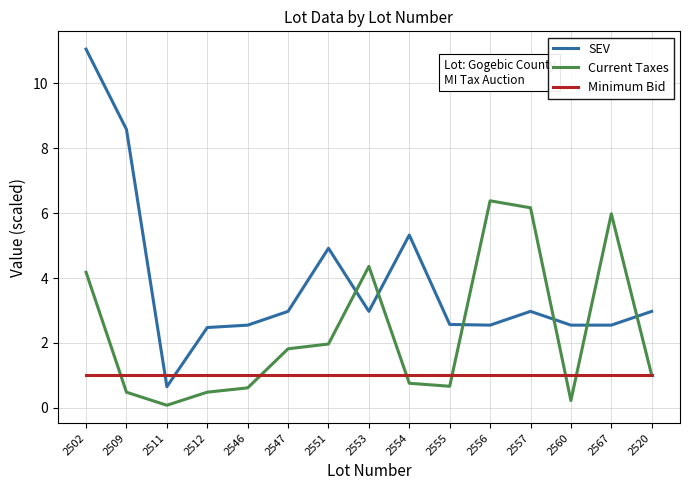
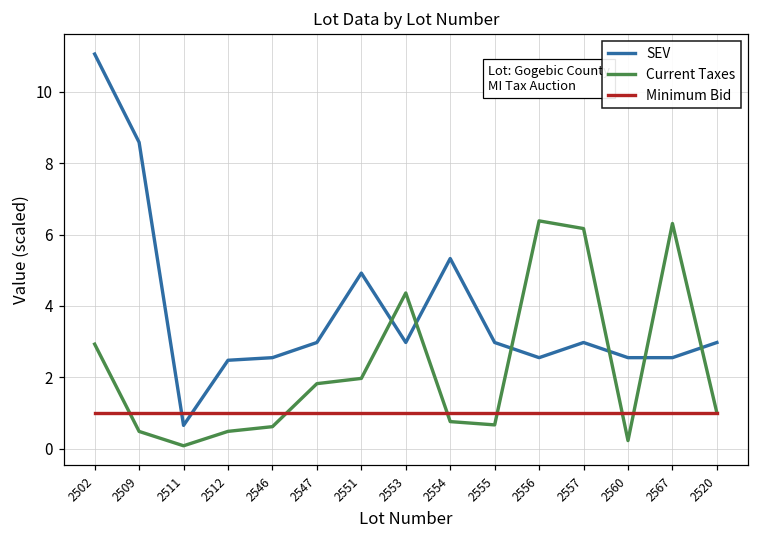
  {
    "SEV": {
      "2502": 11.1,
      "2509": 8.6,
      "2511": 0.7,
      "2512": 2.5,
      "2546": 2.5,
      "2547": 3.0,
      "2551": 4.9,
      "2553": 3.0,
      "2554": 5.3,
-     "2555": 2.6,
+     "2555": 3.0,
      "2556": 2.5,
      "2557": 3.0,
      "2560": 2.5,
      "2567": 2.5,
      "2520": 3.0
    },
    "Current Taxes": {
-     "2502": 4.2,
+     "2502": 2.9,
      "2509": 0.5,
      "2511": 0.1,
      "2512": 0.5,
      "2546": 0.6,
      "2547": 1.8,
      "2551": 2.0,
      "2553": 4.4,
      "2554": 0.8,
      "2555": 0.7,
      "2556": 6.4,
      "2557": 6.2,
      "2560": 0.2,
-     "2567": 6.0
+     "2567": 6.3
    },
    "Minimum Bid": {
      "2502": 1.0,
      "2509": 1.0,
      "2511": 1.0,
      "2512": 1.0,
      "2546": 1.0,
      "2547": 1.0,
      "2551": 1.0,
      "2553": 1.0,
      "2554": 1.0,
      "2555": 1.0,
      "2556": 1.0,
      "2557": 1.0,
      "2560": 1.0,
      "2567": 1.0
    }
  }
